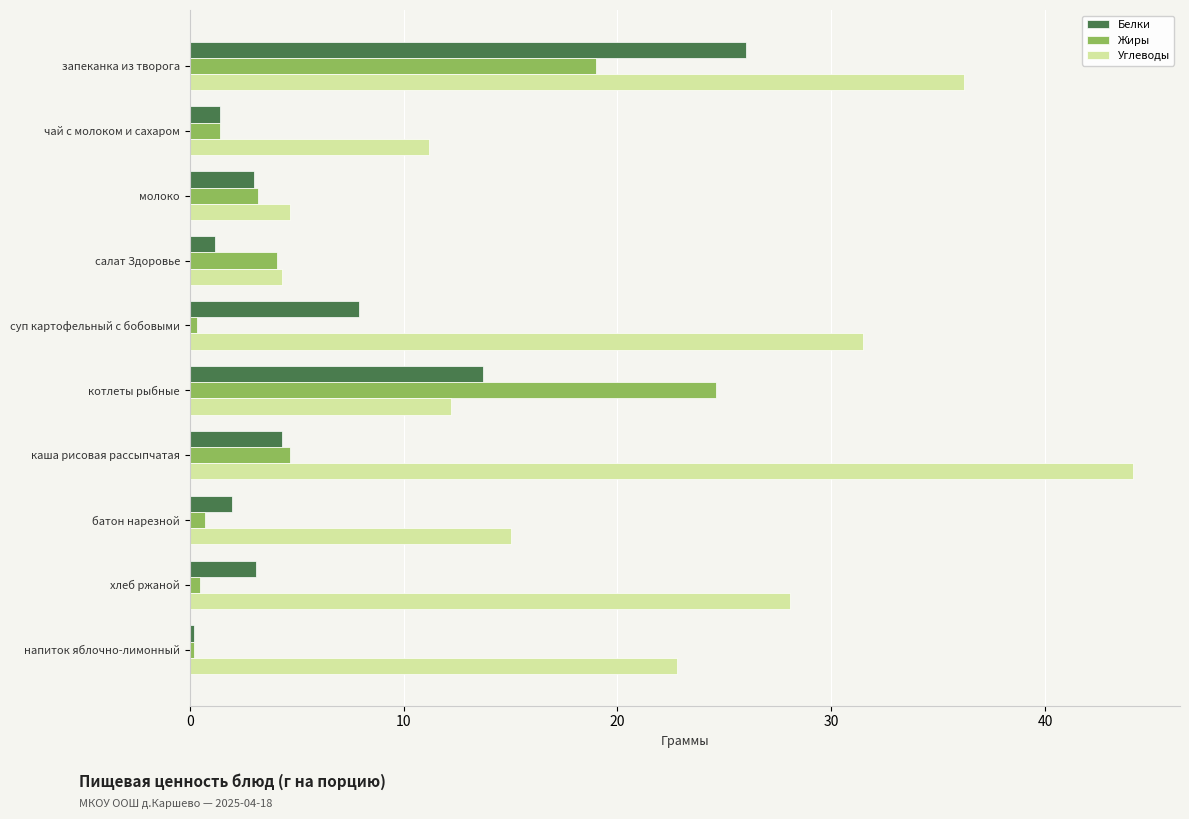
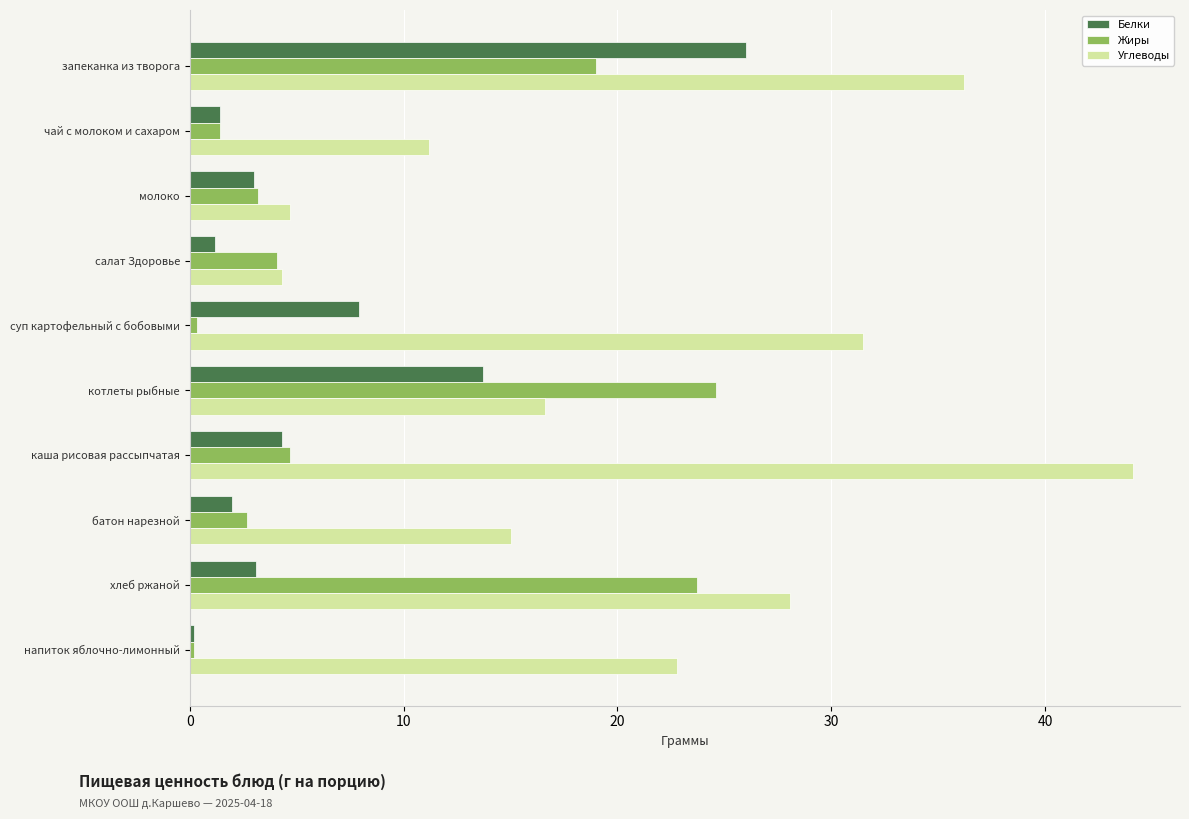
  {
    "Белки": {
      "запеканка из творога": 26.0,
      "чай с молоком и сахаром": 1.4,
      "молоко": 3.0,
      "салат Здоровье": 1.2,
      "суп картофельный с бобовыми": 7.9,
      "котлеты рыбные": 13.7,
      "каша рисовая рассыпчатая": 4.3,
      "батон нарезной": 2.0,
      "хлеб ржаной": 3.1,
      "напиток яблочно-лимонный": 0.2
    },
    "Жиры": {
      "запеканка из творога": 19.0,
      "чай с молоком и сахаром": 1.4,
      "молоко": 3.2,
      "салат Здоровье": 4.1,
      "суп картофельный с бобовыми": 0.3,
      "котлеты рыбные": 24.6,
      "каша рисовая рассыпчатая": 4.7,
-     "батон нарезной": 0.7,
-     "хлеб ржаной": 0.5,
+     "батон нарезной": 2.7,
+     "хлеб ржаной": 23.7,
      "напиток яблочно-лимонный": 0.2
    },
    "Углеводы": {
      "запеканка из творога": 36.2,
      "чай с молоком и сахаром": 11.2,
      "молоко": 4.7,
      "салат Здоровье": 4.3,
      "суп картофельный с бобовыми": 31.5,
-     "котлеты рыбные": 12.2,
+     "котлеты рыбные": 16.6,
      "каша рисовая рассыпчатая": 44.1,
      "батон нарезной": 15.0,
      "хлеб ржаной": 28.1,
      "напиток яблочно-лимонный": 22.8
    }
  }
